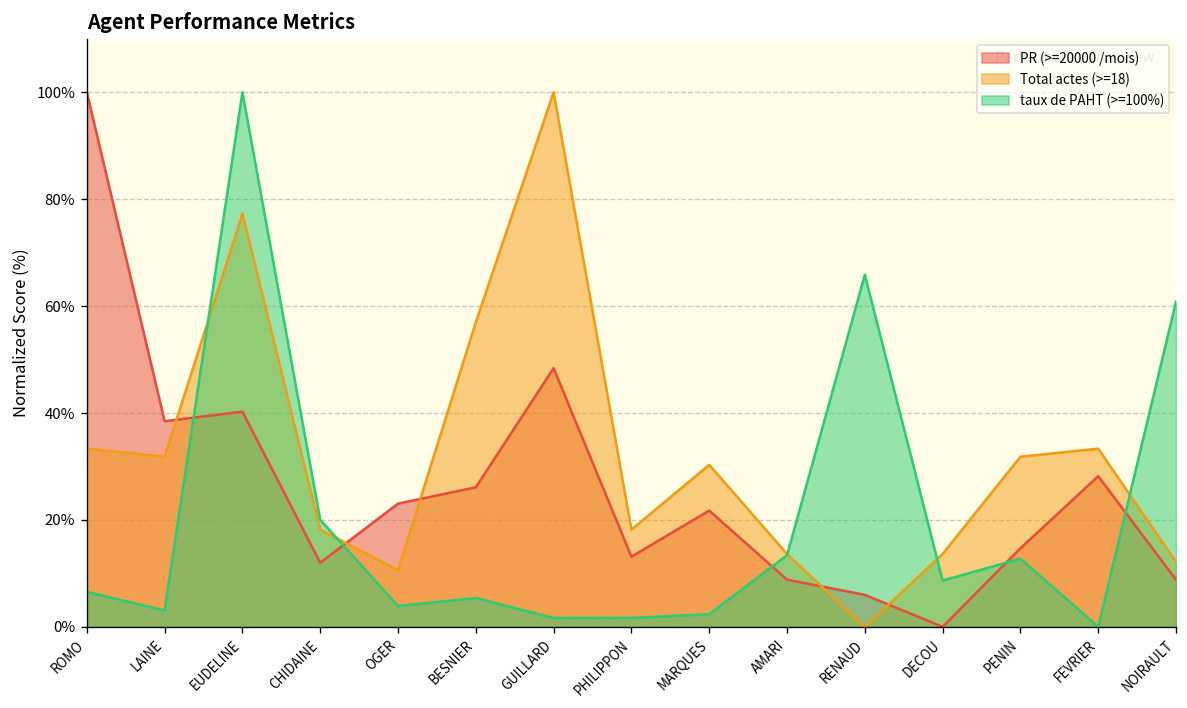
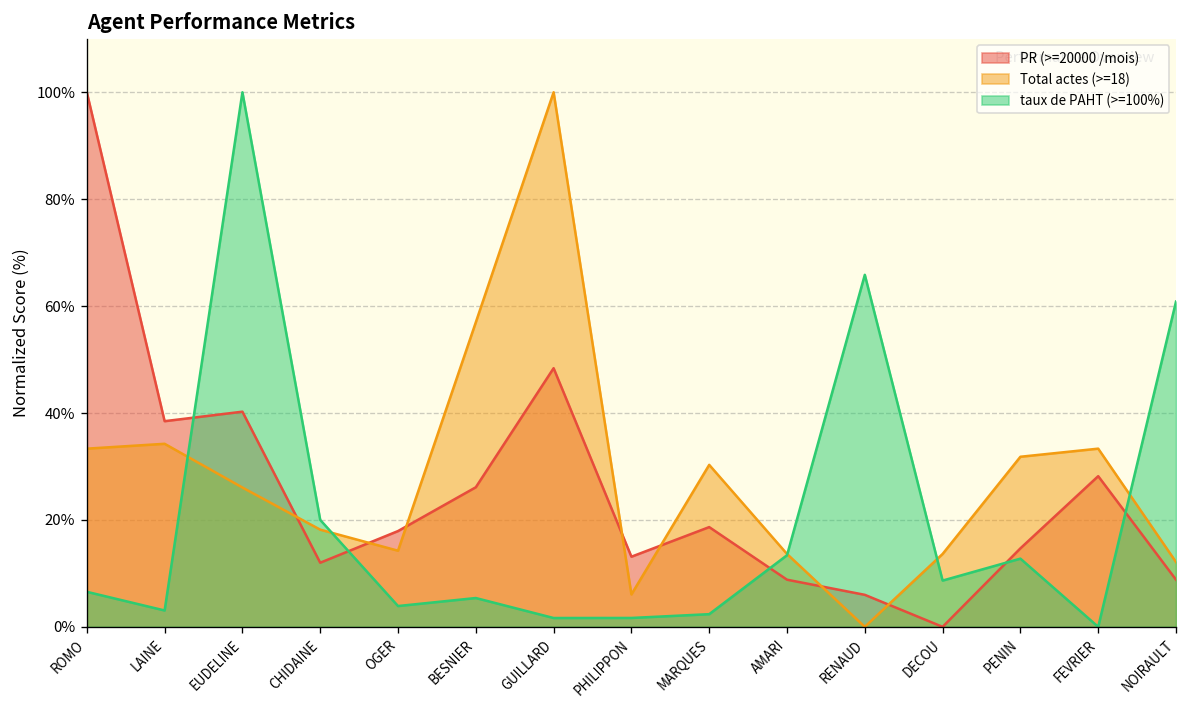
  {
    "PR (>=20000 /mois)": {
      "ROMO": "100%",
      "LAINE": "38%",
      "EUDELINE": "40%",
      "CHIDAINE": "12%",
-     "OGER": "23%",
+     "OGER": "18%",
      "BESNIER": "26%",
      "GUILLARD": "48%",
      "PHILIPPON": "13%",
-     "MARQUES": "22%",
+     "MARQUES": "19%",
      "AMARI": "9%",
      "RENAUD": "6%",
      "DECOU": "0%",
      "PENIN": "15%",
      "FEVRIER": "28%",
      "NOIRAULT": "9%"
    },
    "Total actes (>=18)": {
      "ROMO": "33%",
-     "LAINE": "32%",
-     "EUDELINE": "77%",
+     "LAINE": "34%",
+     "EUDELINE": "26%",
      "CHIDAINE": "18%",
-     "OGER": "11%",
+     "OGER": "14%",
      "BESNIER": "57%",
      "GUILLARD": "100%",
-     "PHILIPPON": "18%",
+     "PHILIPPON": "6%",
      "MARQUES": "30%",
      "RENAUD": "0%",
      "DECOU": "14%",
      "PENIN": "32%",
      "FEVRIER": "33%",
      "NOIRAULT": "12%"
    },
    "taux de PAHT (>=100%)": {
      "ROMO": "7%",
      "LAINE": "3%",
      "EUDELINE": "100%",
      "CHIDAINE": "20%",
      "OGER": "4%",
      "BESNIER": "5%",
      "GUILLARD": "2%",
      "PHILIPPON": "2%",
      "MARQUES": "2%",
      "RENAUD": "66%",
      "DECOU": "9%",
      "PENIN": "13%",
      "FEVRIER": "0%",
      "NOIRAULT": "61%"
    }
  }
